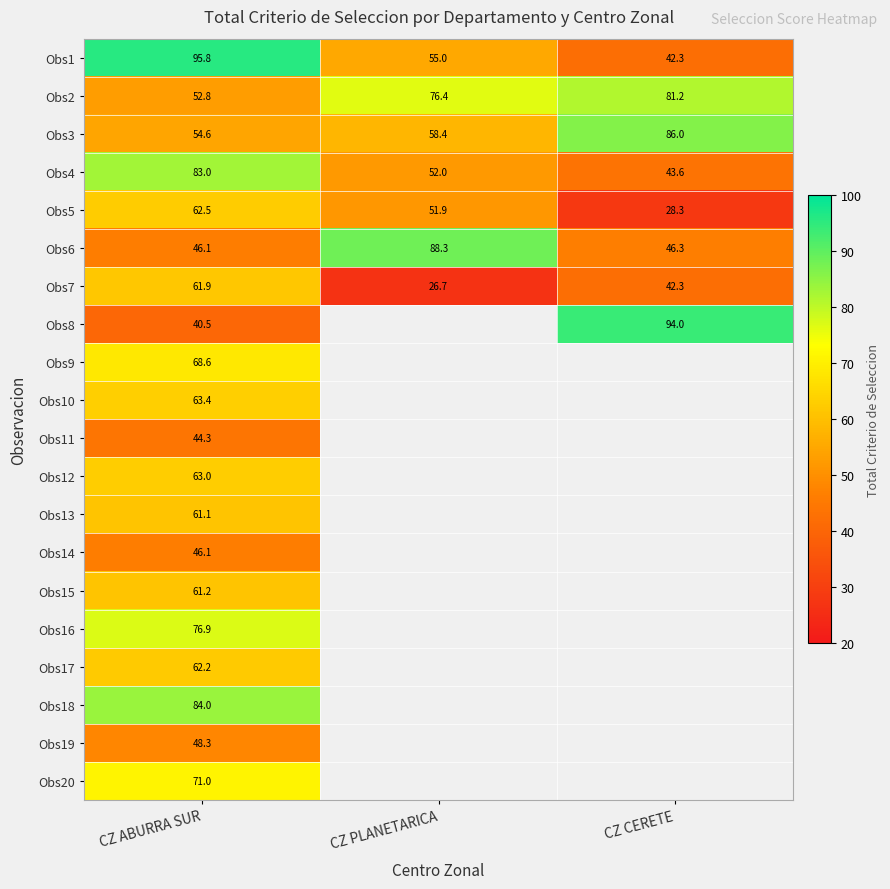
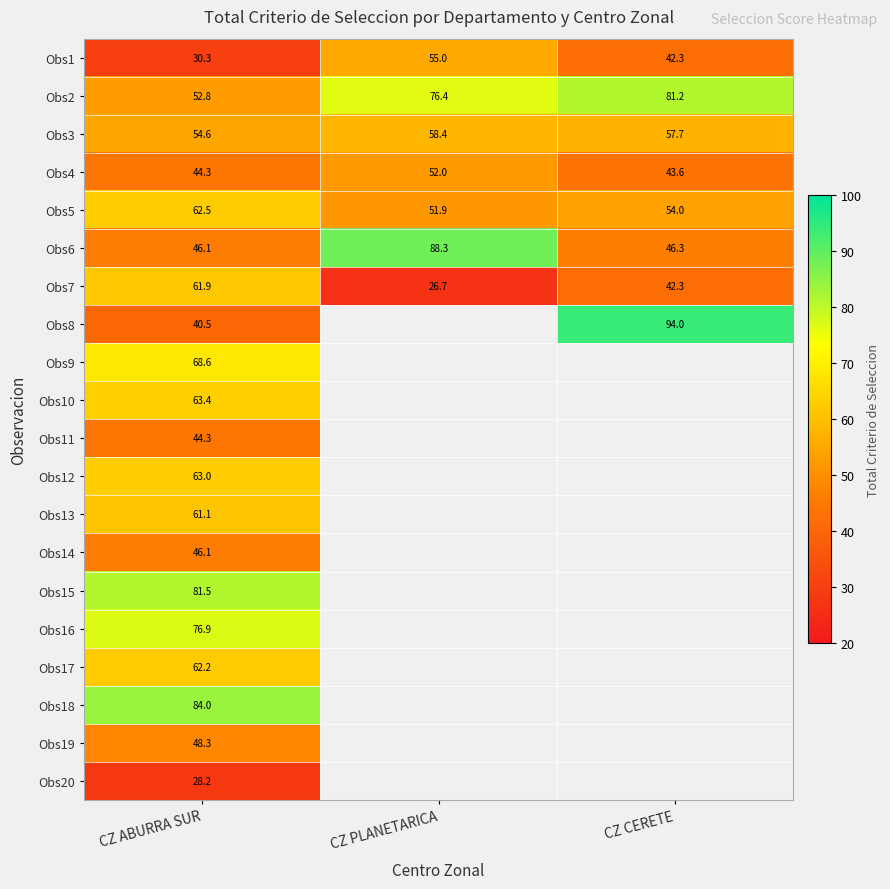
  {
    "Obs1": {
-     "CZ ABURRA SUR": 95.8,
+     "CZ ABURRA SUR": 30.3,
      "CZ PLANETARICA": 55.0,
      "CZ CERETE": 42.3
    },
    "Obs2": {
      "CZ ABURRA SUR": 52.8,
      "CZ PLANETARICA": 76.4,
      "CZ CERETE": 81.2
    },
    "Obs3": {
      "CZ ABURRA SUR": 54.6,
      "CZ PLANETARICA": 58.4,
-     "CZ CERETE": 86.0
+     "CZ CERETE": 57.7
    },
    "Obs4": {
-     "CZ ABURRA SUR": 83.0,
+     "CZ ABURRA SUR": 44.3,
      "CZ PLANETARICA": 52.0,
      "CZ CERETE": 43.6
    },
    "Obs5": {
      "CZ ABURRA SUR": 62.5,
      "CZ PLANETARICA": 51.9,
-     "CZ CERETE": 28.3
+     "CZ CERETE": 54.0
    },
    "Obs6": {
      "CZ ABURRA SUR": 46.1,
      "CZ PLANETARICA": 88.3,
      "CZ CERETE": 46.3
    },
    "Obs7": {
      "CZ ABURRA SUR": 61.9,
      "CZ PLANETARICA": 26.7,
      "CZ CERETE": 42.3
    },
    "Obs8": {
      "CZ ABURRA SUR": 40.5,
      "CZ CERETE": 94.0
    },
    "Obs9": {
      "CZ ABURRA SUR": 68.6
    },
    "Obs10": {
      "CZ ABURRA SUR": 63.4
    },
    "Obs11": {
      "CZ ABURRA SUR": 44.3
    },
    "Obs12": {
      "CZ ABURRA SUR": 63.0
    },
    "Obs13": {
      "CZ ABURRA SUR": 61.1
    },
    "Obs14": {
      "CZ ABURRA SUR": 46.1
    },
    "Obs15": {
-     "CZ ABURRA SUR": 61.2
+     "CZ ABURRA SUR": 81.5
    },
    "Obs16": {
      "CZ ABURRA SUR": 76.9
    },
    "Obs17": {
      "CZ ABURRA SUR": 62.2
    },
    "Obs18": {
      "CZ ABURRA SUR": 84.0
    },
    "Obs19": {
      "CZ ABURRA SUR": 48.3
    },
    "Obs20": {
-     "CZ ABURRA SUR": 71.0
+     "CZ ABURRA SUR": 28.2
    }
  }
